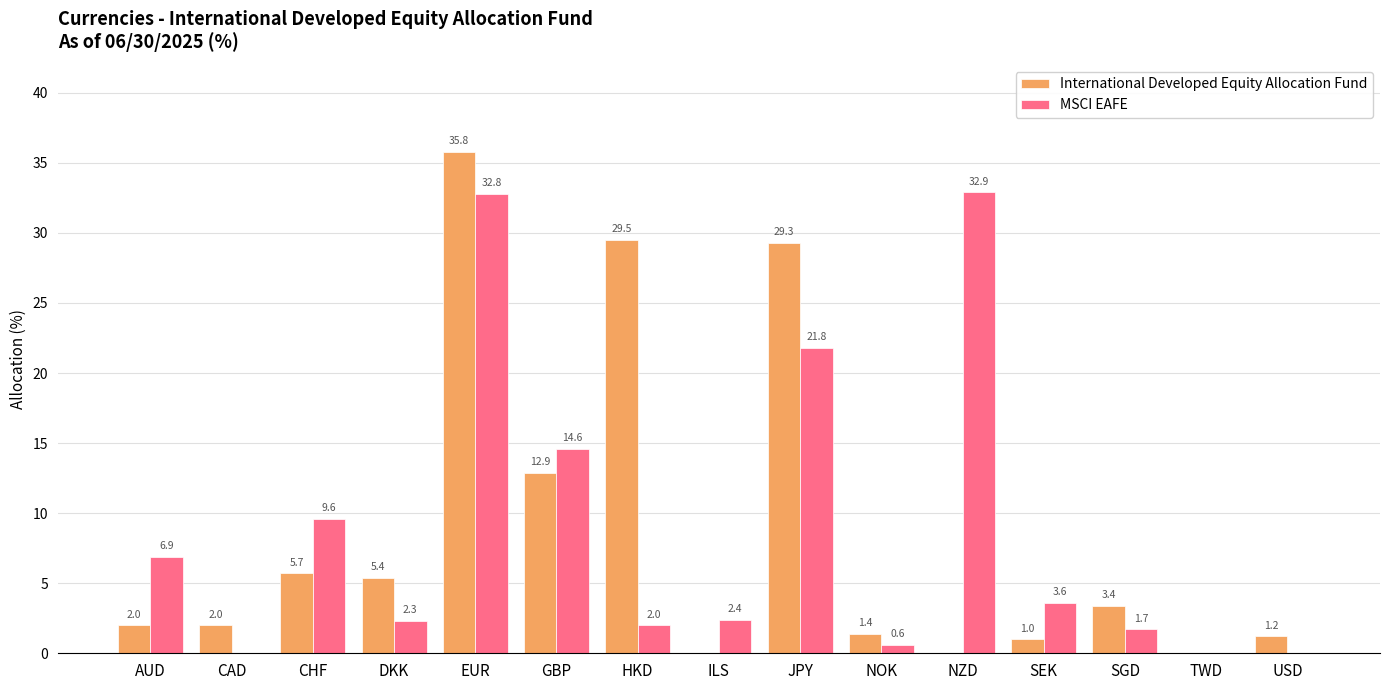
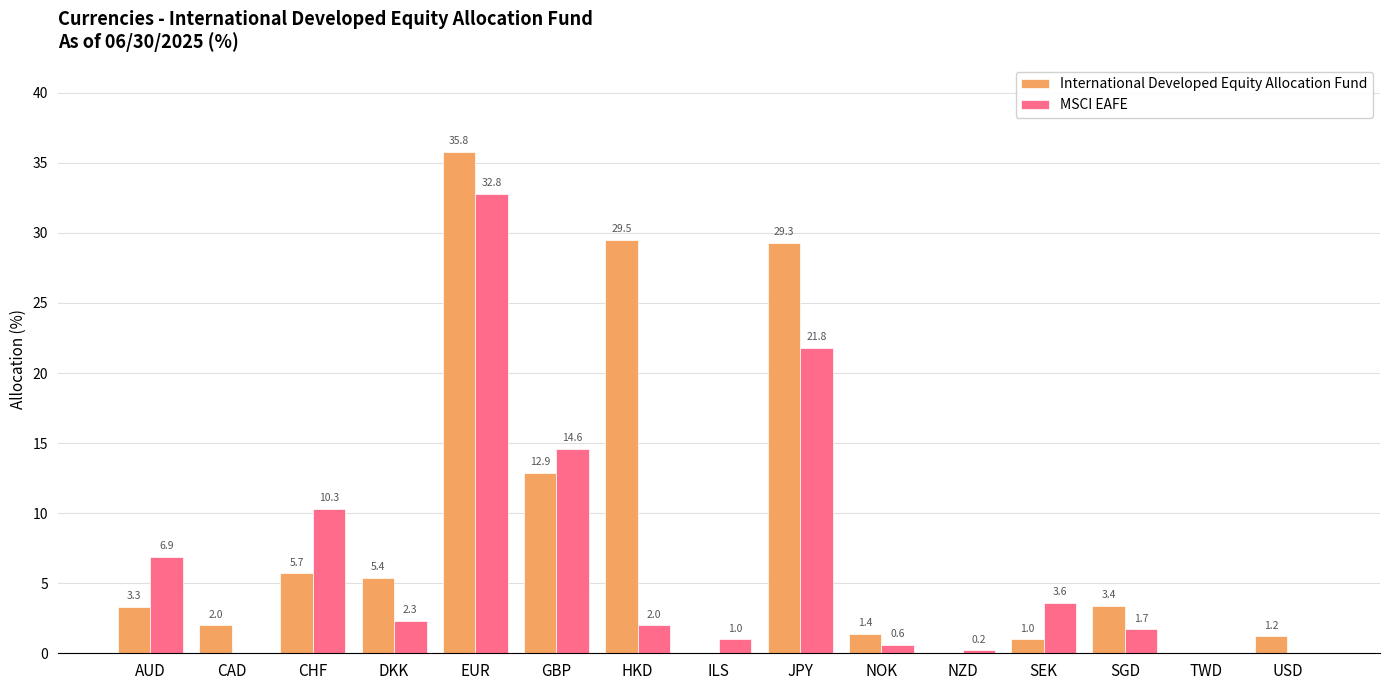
  {
    "International Developed Equity Allocation Fund": {
-     "AUD": 2.0,
+     "AUD": 3.3,
      "CAD": 2.0,
      "CHF": 5.7,
      "DKK": 5.4,
      "EUR": 35.8,
      "GBP": 12.9,
      "HKD": 29.5,
      "JPY": 29.3,
      "NOK": 1.4,
      "SEK": 1.0,
      "SGD": 3.4,
      "USD": 1.2
    },
    "MSCI EAFE": {
      "AUD": 6.9,
-     "CHF": 9.6,
+     "CHF": 10.3,
      "DKK": 2.3,
      "EUR": 32.8,
      "GBP": 14.6,
      "HKD": 2.0,
-     "ILS": 2.4,
+     "ILS": 1.0,
      "JPY": 21.8,
      "NOK": 0.6,
-     "NZD": 32.9,
+     "NZD": 0.2,
      "SEK": 3.6,
      "SGD": 1.7
    }
  }
